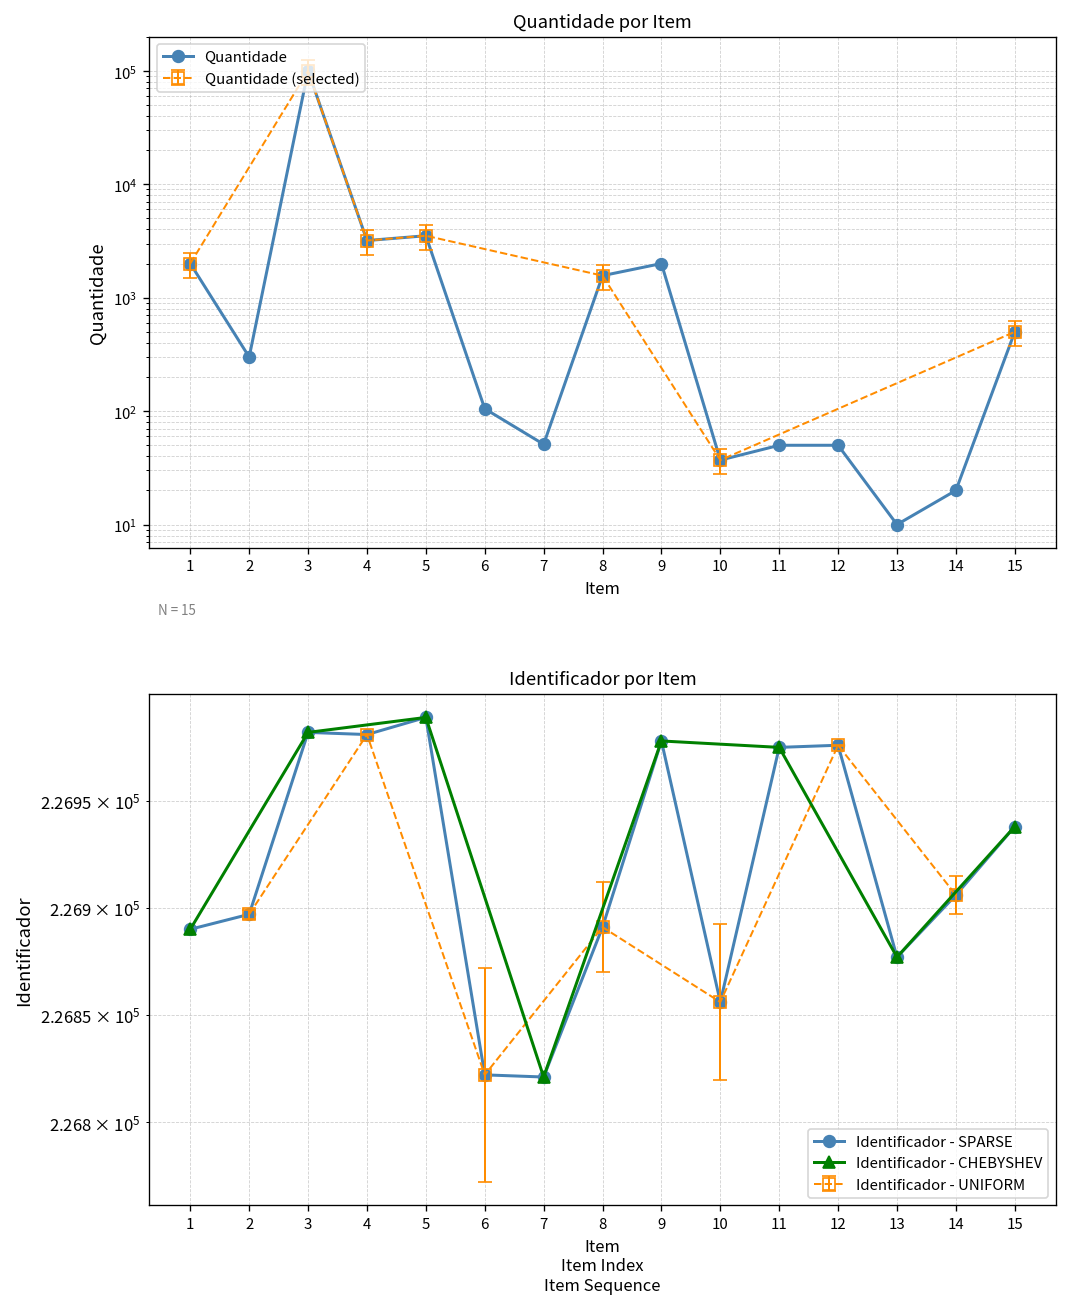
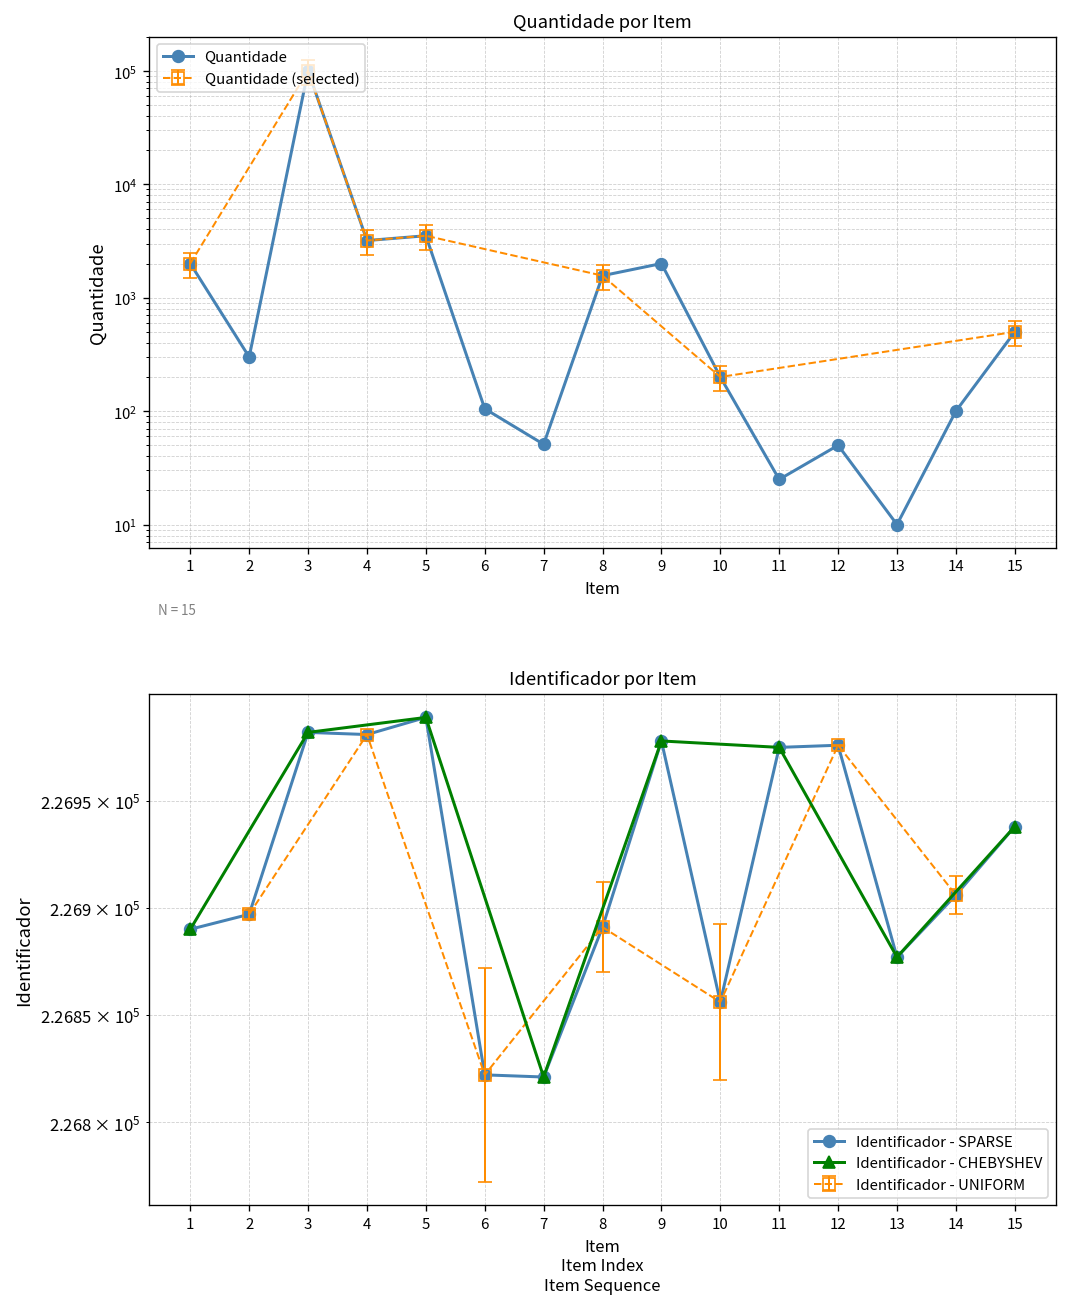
  {
    "Quantidade por Item": {
      "Quantidade": {
        "2": 300,
        "6": 110,
        "7": 50,
        "9": 2000,
-       "10": 37,
-       "11": 50,
+       "10": 200,
+       "11": 25,
        "12": 50,
        "13": 10,
-       "14": 20
+       "14": 100
      }
    }
  }
